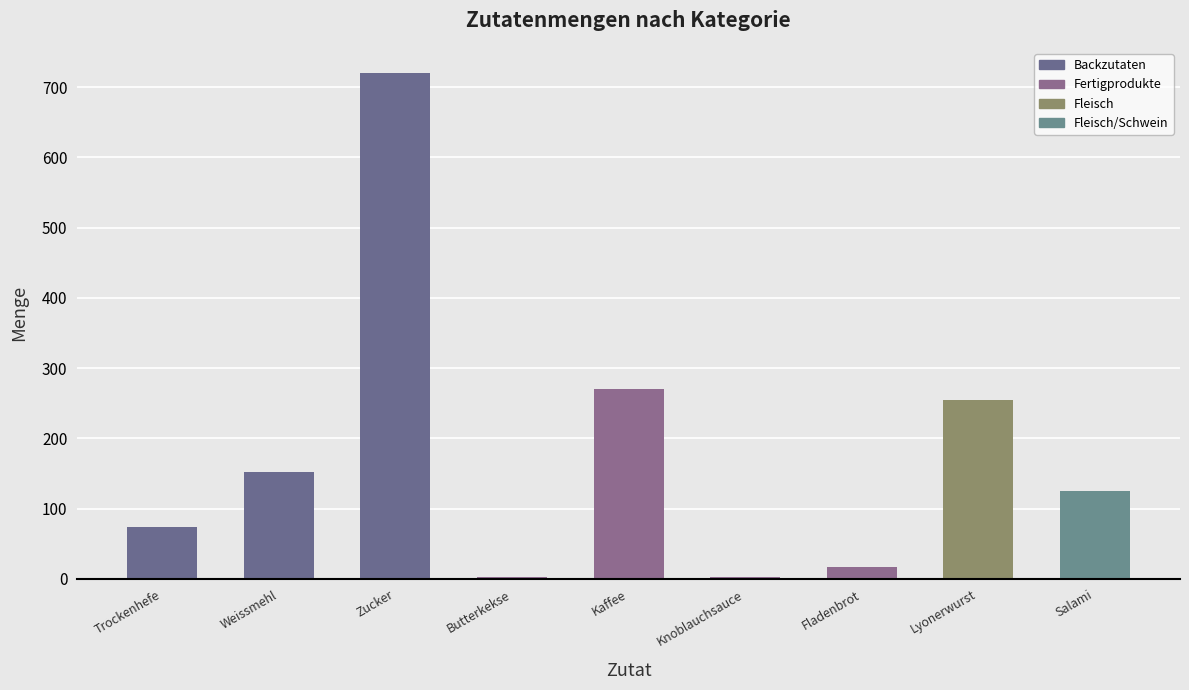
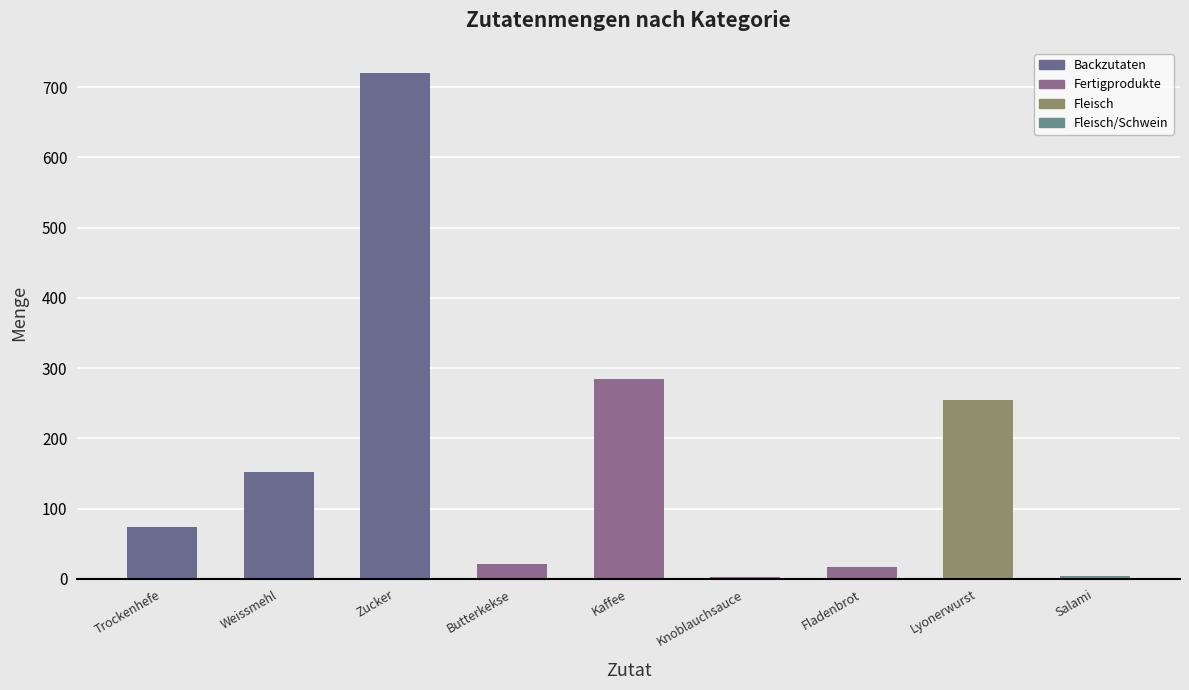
  {
    "Trockenhefe": 70,
    "Weissmehl": 150,
    "Zucker": 720,
-   "Butterkekse": 0,
-   "Kaffee": 270,
+   "Butterkekse": 20,
+   "Kaffee": 280,
    "Fladenbrot": 20,
    "Lyonerwurst": 250,
-   "Salami": 130
+   "Salami": 0
  }
